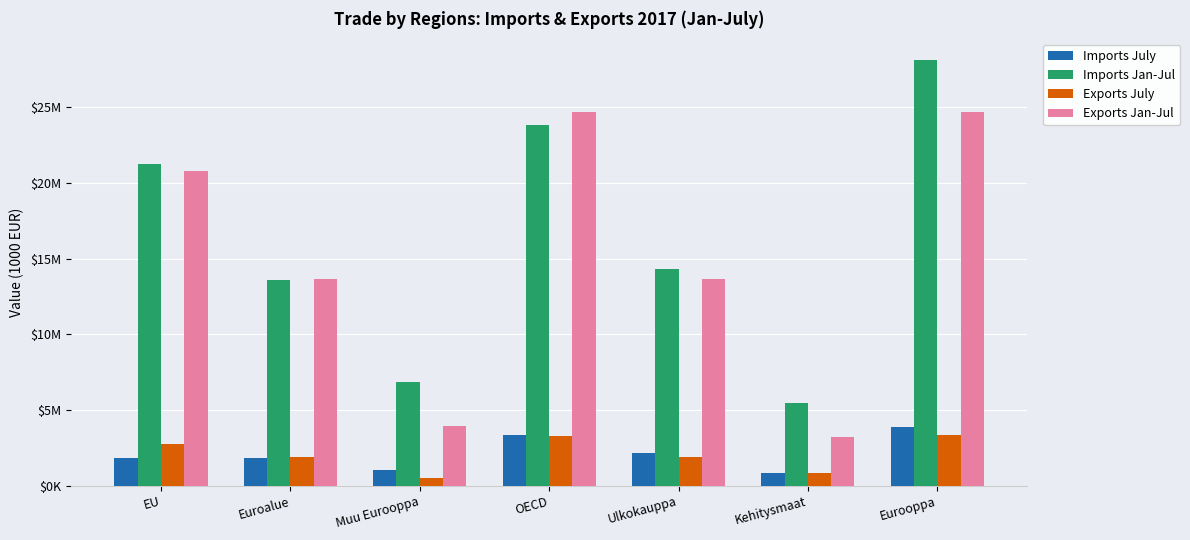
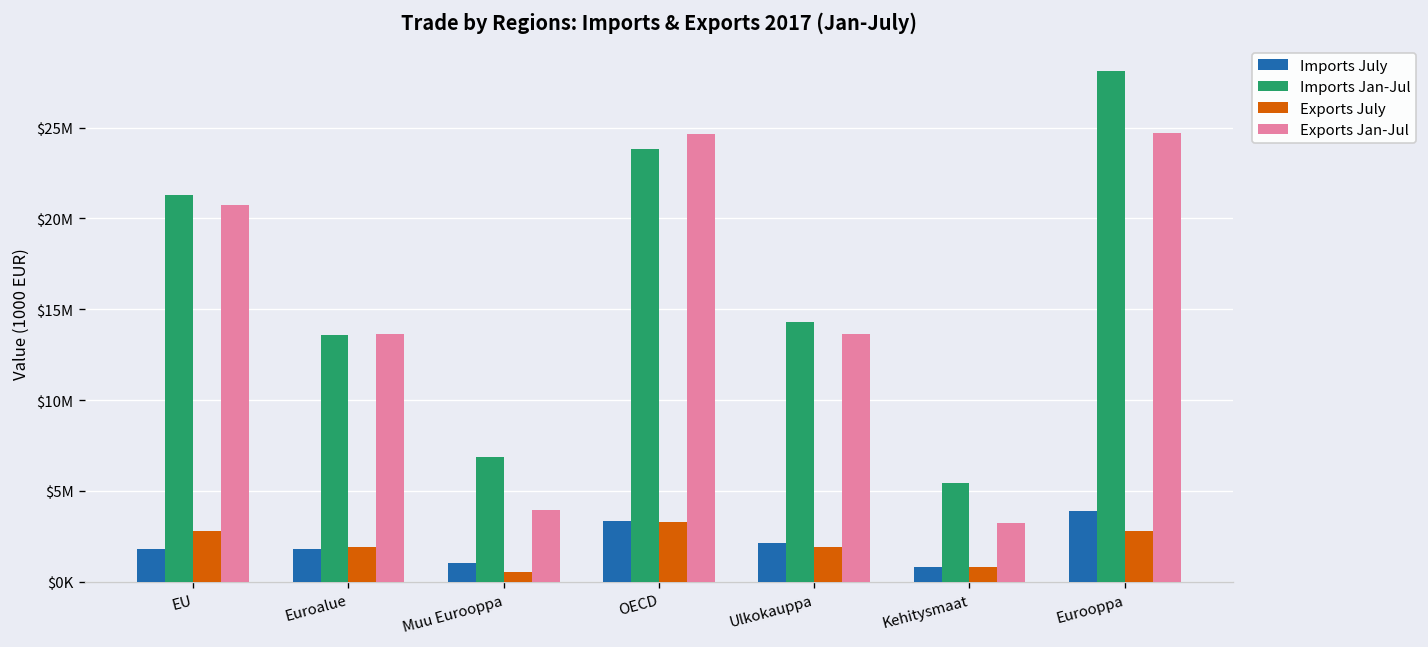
  {
    "Imports July": {
      "EU": "$1800000",
      "Euroalue": "$1800000",
      "Muu Eurooppa": "$1100000",
      "OECD": "$3300000",
      "Ulkokauppa": "$2100000",
      "Kehitysmaat": "$800000",
      "Eurooppa": "$3900000"
    },
    "Imports Jan-Jul": {
      "EU": "$21300000",
      "Euroalue": "$13600000",
      "Muu Eurooppa": "$6900000",
      "OECD": "$23800000",
      "Ulkokauppa": "$14300000",
      "Kehitysmaat": "$5500000",
      "Eurooppa": "$28100000"
    },
    "Exports July": {
      "EU": "$2800000",
      "Euroalue": "$1900000",
      "Muu Eurooppa": "$500000",
      "OECD": "$3300000",
      "Ulkokauppa": "$1900000",
      "Kehitysmaat": "$800000",
-     "Eurooppa": "$3300000"
+     "Eurooppa": "$2800000"
    },
    "Exports Jan-Jul": {
      "EU": "$20800000",
      "Euroalue": "$13700000",
      "Muu Eurooppa": "$3900000",
      "OECD": "$24700000",
      "Ulkokauppa": "$13600000",
      "Kehitysmaat": "$3200000",
      "Eurooppa": "$24700000"
    }
  }
